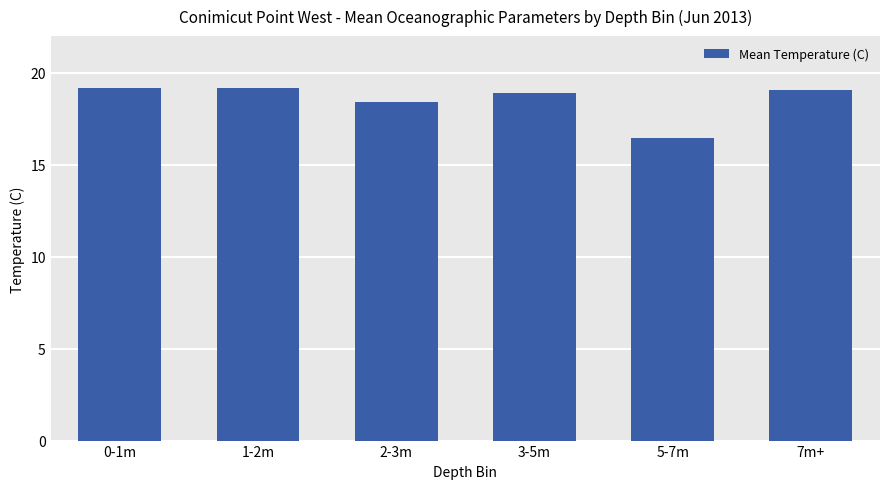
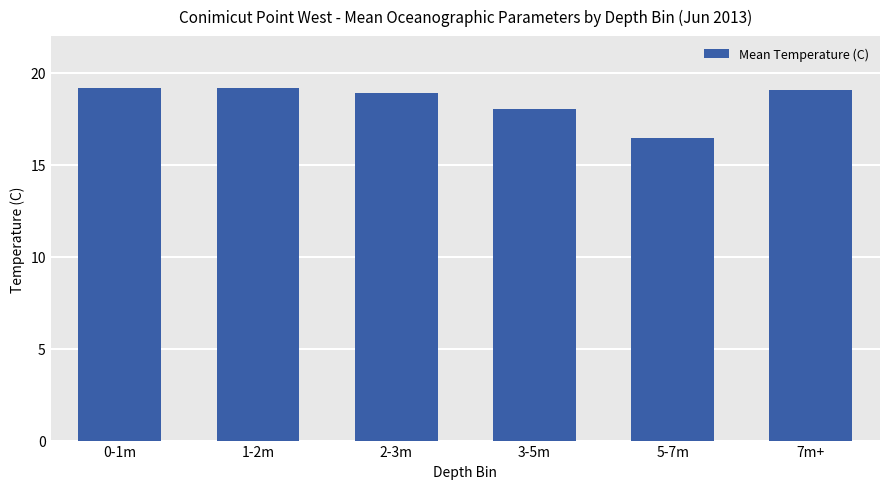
  {
    "0-1m": 19.2,
    "1-2m": 19.2,
-   "2-3m": 18.4,
-   "3-5m": 18.9,
+   "2-3m": 18.9,
+   "3-5m": 18.1,
    "5-7m": 16.5,
    "7m+": 19.1
  }
